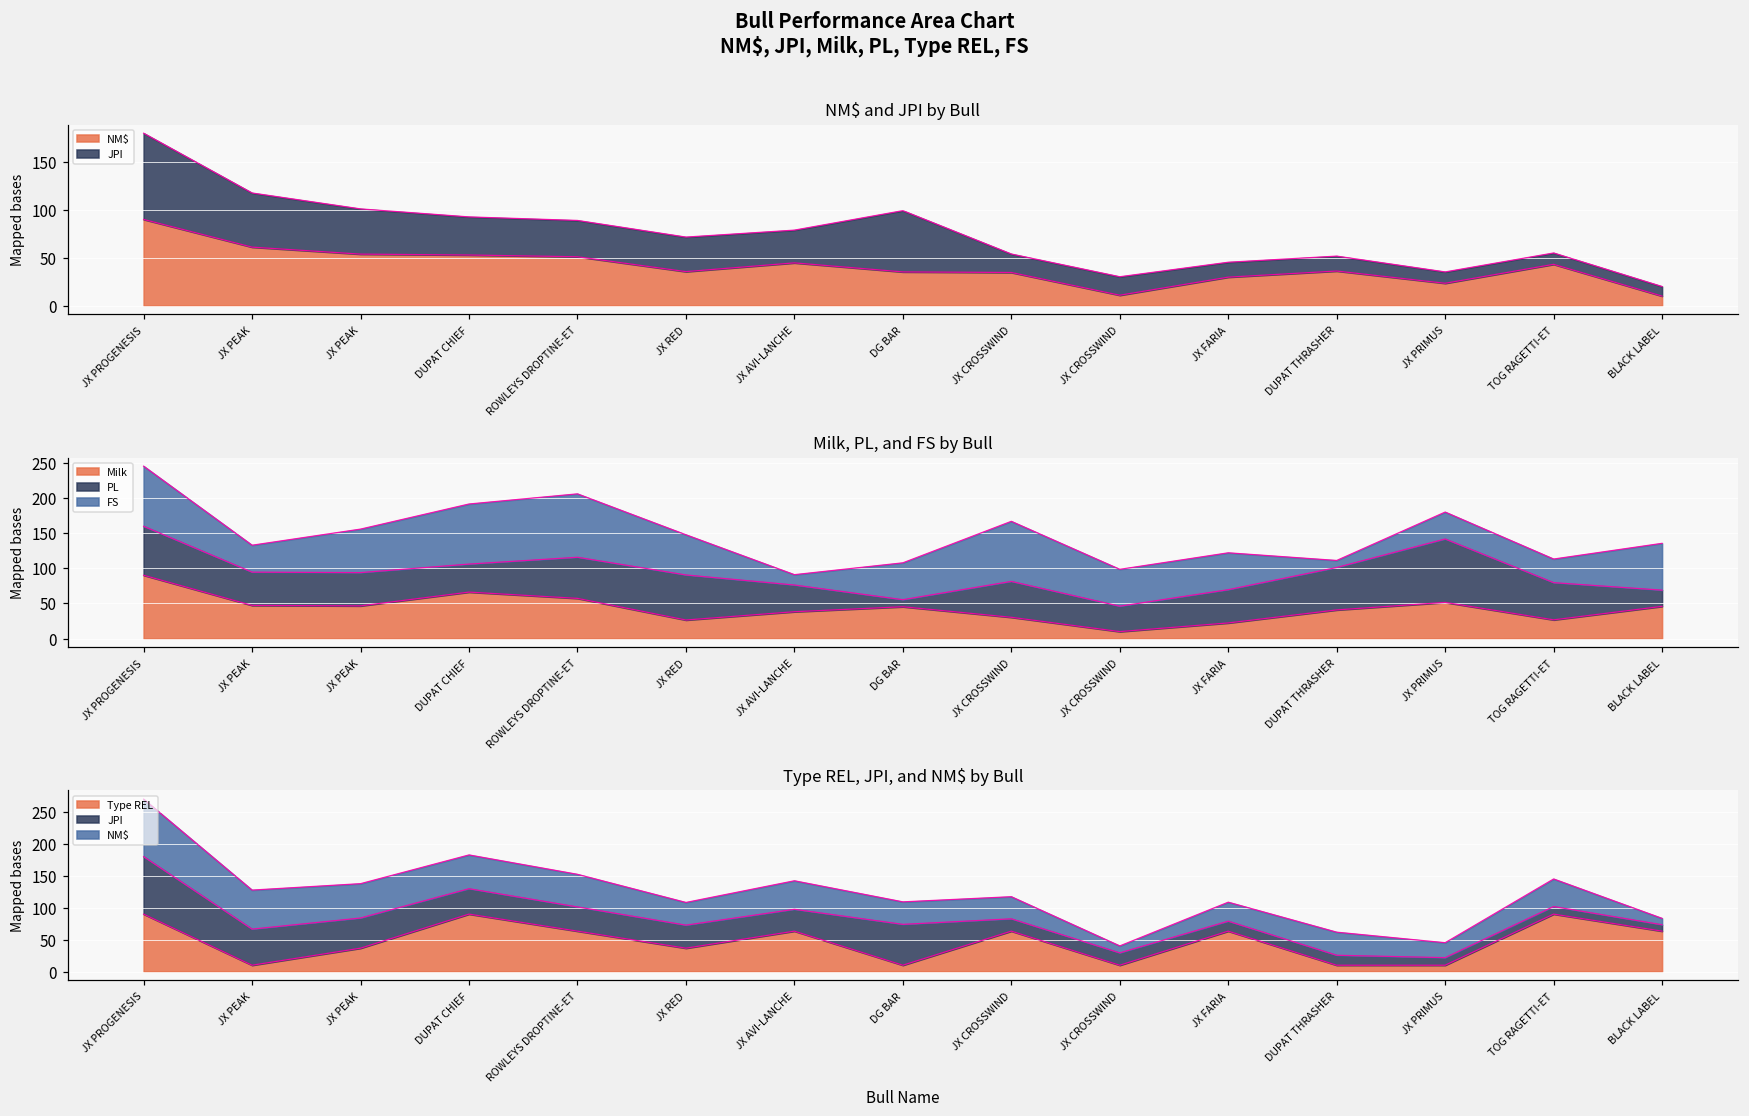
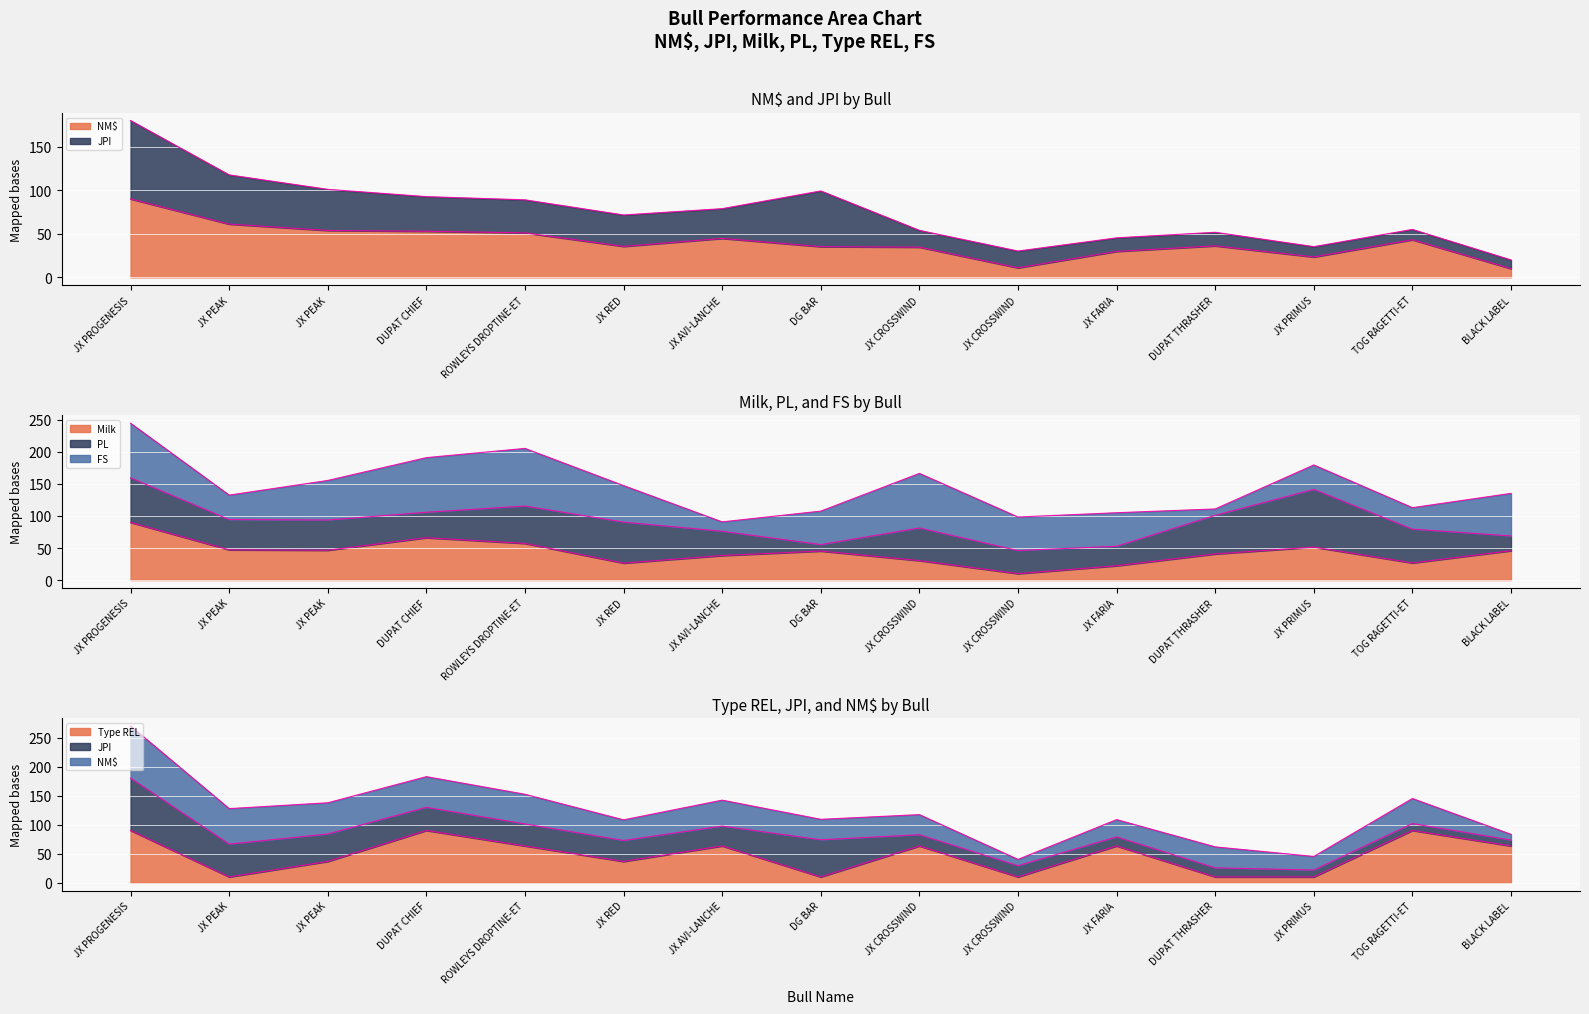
  {
    "Milk, PL, and FS by Bull": {
      "Milk": {
        "JX PROGENESIS": 90,
        "DUPAT CHIEF": 70,
        "ROWLEYS DROPTINE-ET": 60,
        "JX RED": 30,
        "JX AVI-LANCHE": 40,
        "DG BAR": 50,
        "JX FARIA": 20,
        "DUPAT THRASHER": 40,
        "JX PRIMUS": 50,
        "TOG RAGETTI-ET": 30,
        "BLACK LABEL": 50
      },
      "PL": {
        "JX PROGENESIS": 70,
        "DUPAT CHIEF": 40,
        "ROWLEYS DROPTINE-ET": 60,
        "JX RED": 60,
        "JX AVI-LANCHE": 40,
        "DG BAR": 10,
-       "JX FARIA": 50,
+       "JX FARIA": 30,
        "DUPAT THRASHER": 60,
        "JX PRIMUS": 90,
        "TOG RAGETTI-ET": 50,
        "BLACK LABEL": 20
      },
      "FS": {
        "JX PROGENESIS": 90,
        "DUPAT CHIEF": 90,
        "ROWLEYS DROPTINE-ET": 90,
        "JX RED": 60,
        "JX AVI-LANCHE": 10,
        "DG BAR": 50,
        "JX FARIA": 50,
        "DUPAT THRASHER": 10,
        "JX PRIMUS": 40,
        "TOG RAGETTI-ET": 30,
        "BLACK LABEL": 70
      }
    },
    "Type REL, JPI, and NM$ by Bull": {
      "Type REL": {
        "JX PROGENESIS": 90,
        "DUPAT CHIEF": 90,
        "ROWLEYS DROPTINE-ET": 60,
        "JX RED": 40,
        "JX AVI-LANCHE": 60,
        "DG BAR": 10,
        "JX FARIA": 60,
        "DUPAT THRASHER": 10,
        "JX PRIMUS": 10,
        "TOG RAGETTI-ET": 90,
        "BLACK LABEL": 60
      }
    }
  }
